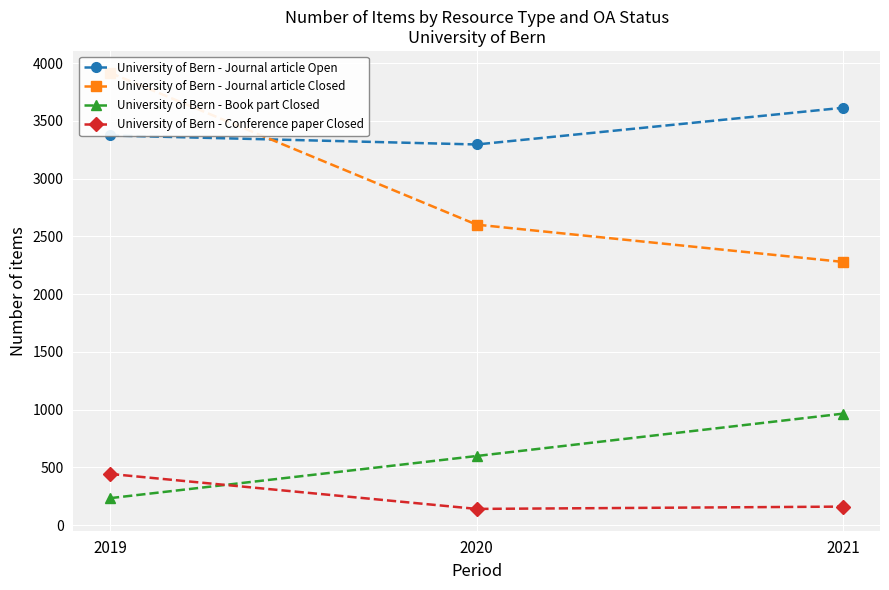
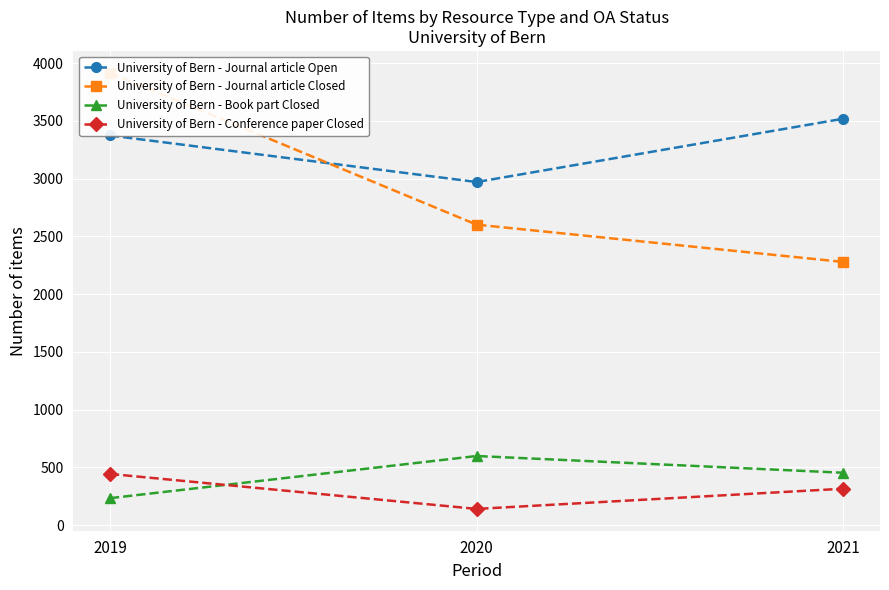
  {
    "University of Bern - Journal article Open": {
-     "2020": 3300,
-     "2021": 3610
+     "2020": 2970,
+     "2021": 3520
    },
    "University of Bern - Journal article Closed": {
      "2020": 2600,
      "2021": 2280
    },
    "University of Bern - Book part Closed": {
      "2019": 230,
      "2020": 600,
-     "2021": 970
+     "2021": 450
    },
    "University of Bern - Conference paper Closed": {
      "2019": 440,
      "2020": 140,
-     "2021": 160
+     "2021": 320
    }
  }
